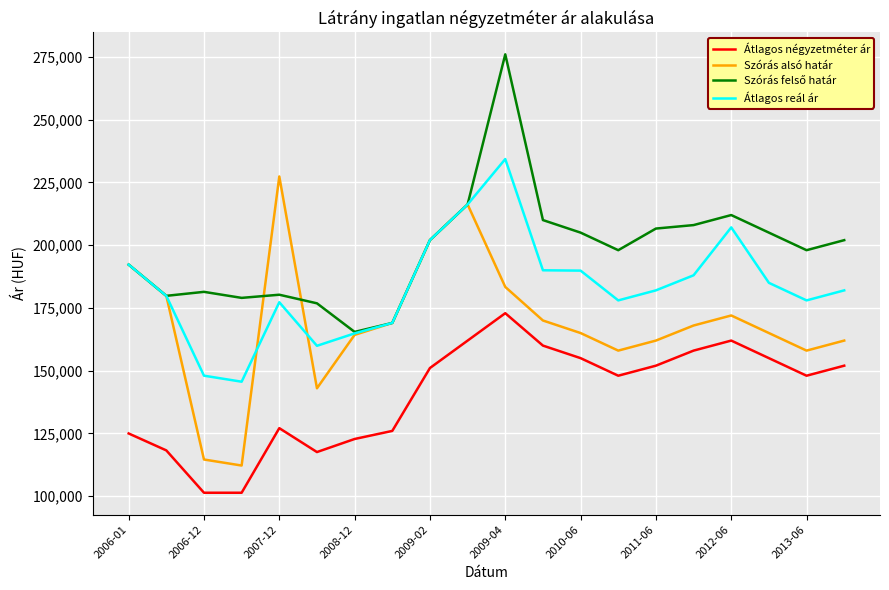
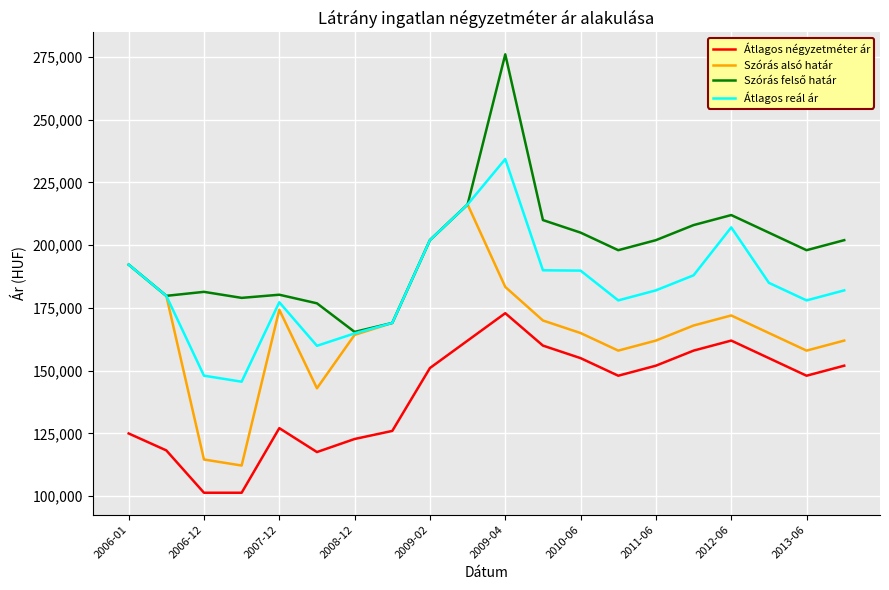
  {
    "Átlagos négyzetméter ár": {
      "2006-01": "125,000",
      "2006-12": "101,000",
      "2007-12": "127,000",
      "2008-12": "123,000",
      "2009-02": "151,000",
      "2009-04": "173,000",
      "2010-06": "155,000",
      "2011-06": "152,000",
      "2012-06": "162,000",
      "2013-06": "148,000"
    },
    "Szórás alsó határ": {
      "2006-12": "115,000",
-     "2007-12": "227,000",
+     "2007-12": "174,000",
      "2009-04": "183,000",
      "2010-06": "165,000",
      "2011-06": "162,000",
      "2012-06": "172,000",
      "2013-06": "158,000"
    },
    "Szórás felső határ": {
      "2006-12": "181,000",
      "2007-12": "180,000",
      "2009-04": "276,000",
      "2010-06": "205,000",
-     "2011-06": "207,000",
+     "2011-06": "202,000",
      "2012-06": "212,000",
      "2013-06": "198,000"
    },
    "Átlagos reál ár": {
      "2006-12": "148,000",
      "2007-12": "177,000",
      "2009-04": "234,000",
      "2010-06": "190,000",
      "2011-06": "182,000",
      "2012-06": "207,000",
      "2013-06": "178,000"
    }
  }
